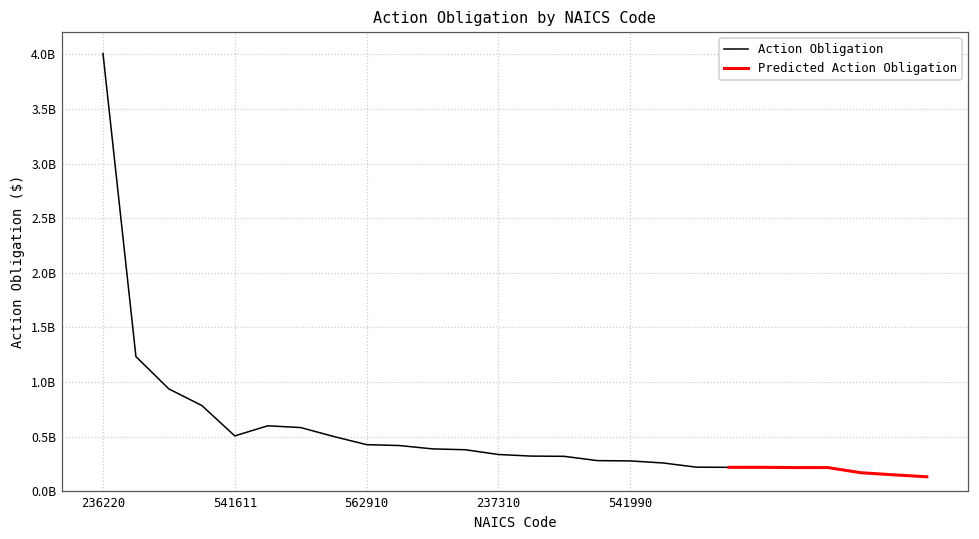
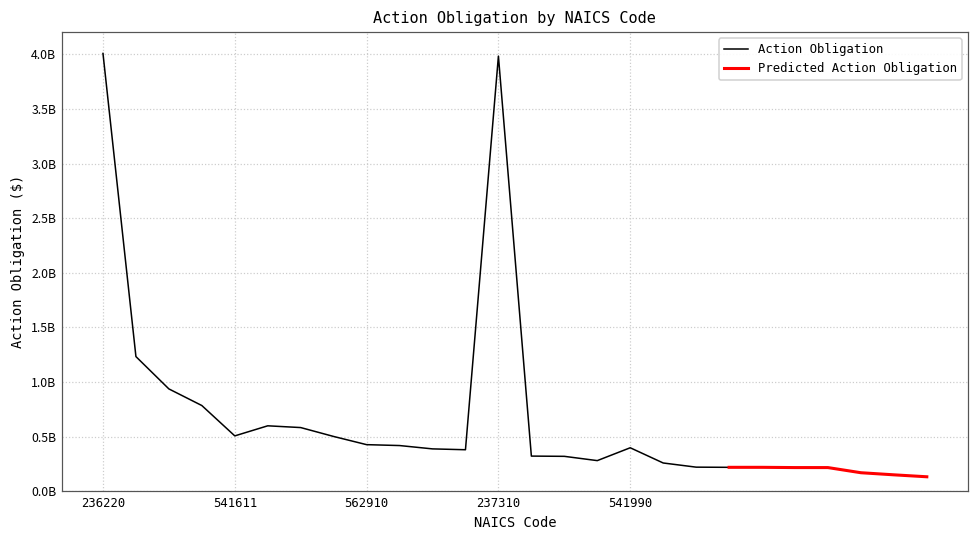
  {
    "Action Obligation": {
      "236220": 4000000000,
      "541611": 500000000,
      "562910": 400000000,
-     "237310": 300000000,
-     "541990": 300000000
+     "237310": 4000000000,
+     "541990": 400000000
    }
  }
